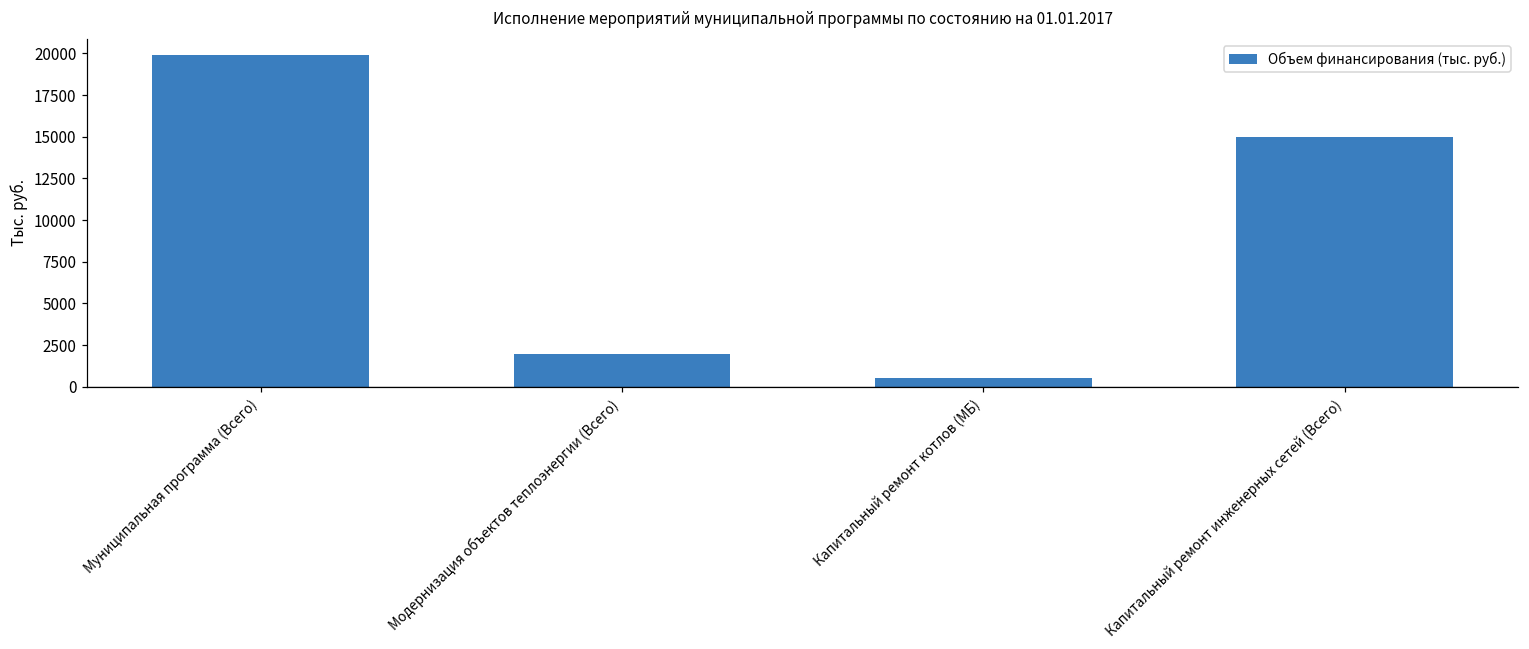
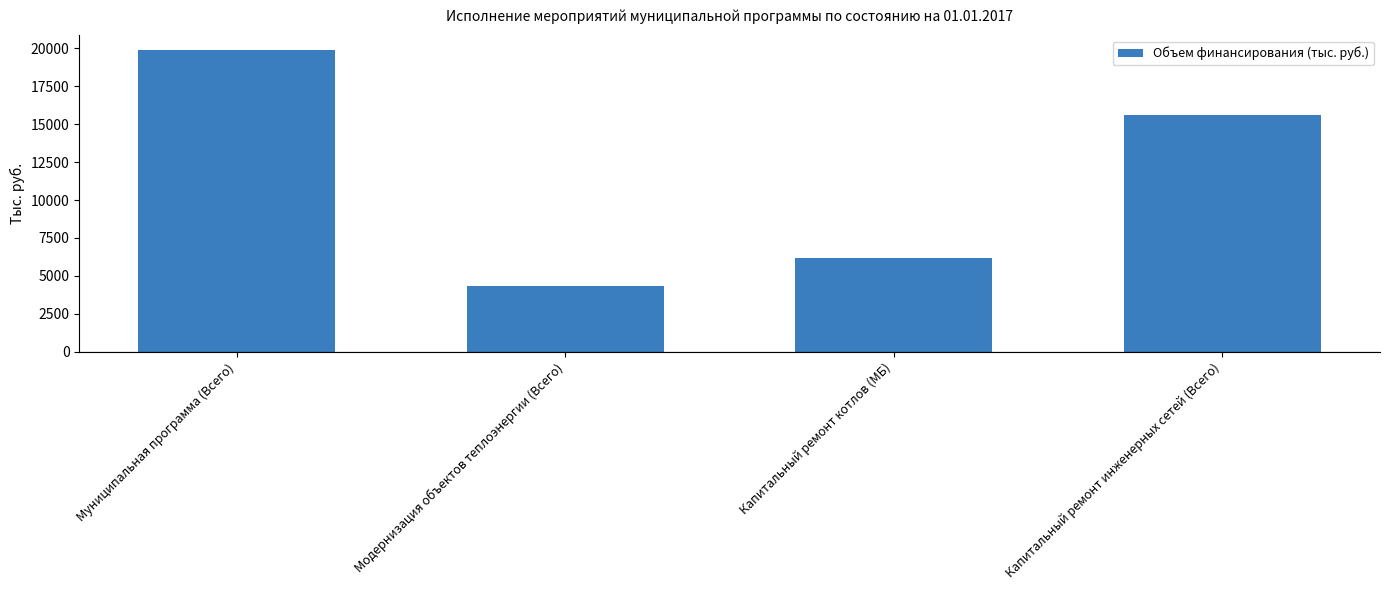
  {
    "Муниципальная программа (Всего)": 19900,
-   "Модернизация объектов теплоэнергии (Всего)": 2000,
-   "Капитальный ремонт котлов (МБ)": 500,
-   "Капитальный ремонт инженерных сетей (Всего)": 15000
+   "Модернизация объектов теплоэнергии (Всего)": 4300,
+   "Капитальный ремонт котлов (МБ)": 6200,
+   "Капитальный ремонт инженерных сетей (Всего)": 15600
  }
